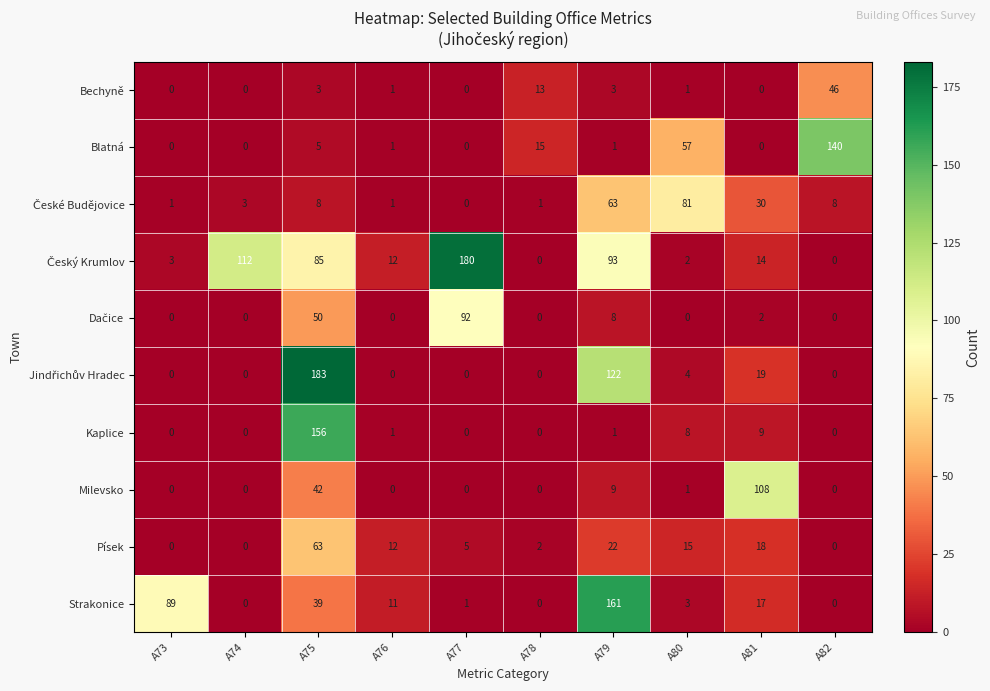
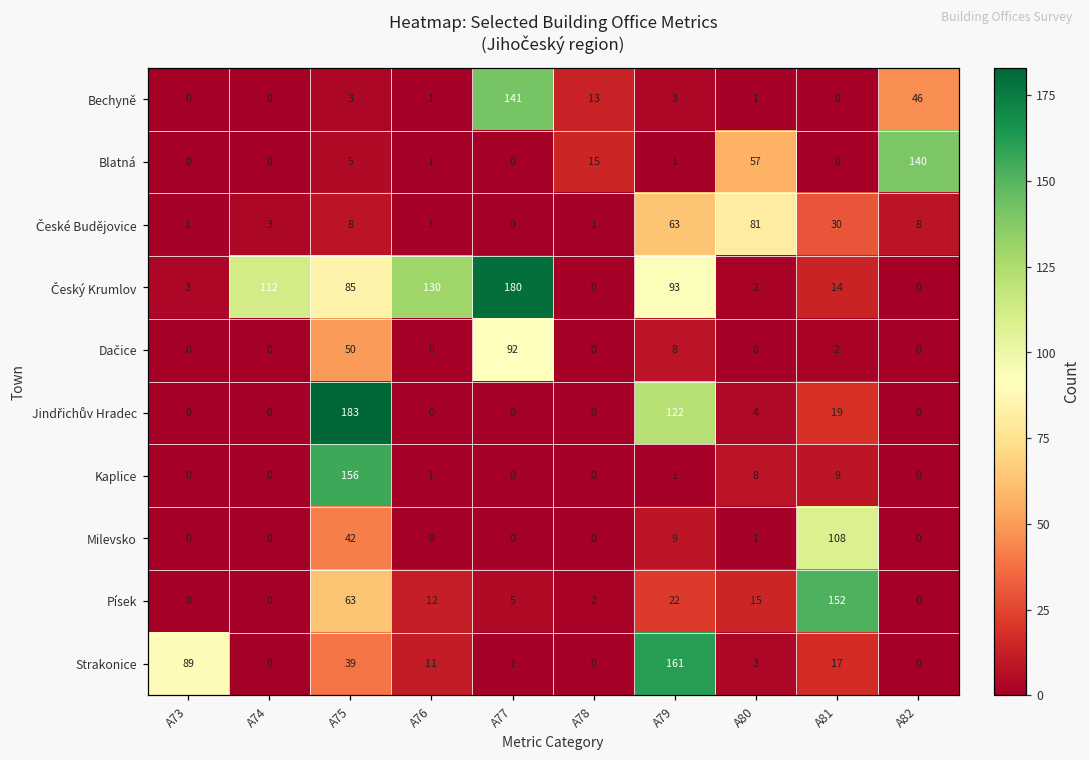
  {
    "Bechyně": {
      "A73": 0,
      "A74": 0,
      "A75": 3,
      "A76": 1,
-     "A77": 0,
+     "A77": 141,
      "A78": 13,
      "A79": 3,
      "A80": 1,
      "A81": 0,
      "A82": 46
    },
    "Blatná": {
      "A73": 0,
      "A74": 0,
      "A75": 5,
      "A76": 1,
      "A77": 0,
      "A78": 15,
      "A79": 1,
      "A80": 57,
      "A81": 0,
      "A82": 140
    },
    "České Budějovice": {
      "A73": 1,
      "A74": 3,
      "A75": 8,
      "A76": 1,
      "A77": 0,
      "A78": 1,
      "A79": 63,
      "A80": 81,
      "A81": 30,
      "A82": 8
    },
    "Český Krumlov": {
      "A73": 3,
      "A74": 112,
      "A75": 85,
-     "A76": 12,
+     "A76": 130,
      "A77": 180,
      "A78": 0,
      "A79": 93,
      "A80": 2,
      "A81": 14,
      "A82": 0
    },
    "Dačice": {
      "A73": 0,
      "A74": 0,
      "A75": 50,
      "A76": 0,
      "A77": 92,
      "A78": 0,
      "A79": 8,
      "A80": 0,
      "A81": 2,
      "A82": 0
    },
    "Jindřichův Hradec": {
      "A73": 0,
      "A74": 0,
      "A75": 183,
      "A76": 0,
      "A77": 0,
      "A78": 0,
      "A79": 122,
      "A80": 4,
      "A81": 19,
      "A82": 0
    },
    "Kaplice": {
      "A73": 0,
      "A74": 0,
      "A75": 156,
      "A76": 1,
      "A77": 0,
      "A78": 0,
      "A79": 1,
      "A80": 8,
      "A81": 9,
      "A82": 0
    },
    "Milevsko": {
      "A73": 0,
      "A74": 0,
      "A75": 42,
      "A76": 0,
      "A77": 0,
      "A78": 0,
      "A79": 9,
      "A80": 1,
      "A81": 108,
      "A82": 0
    },
    "Písek": {
      "A73": 0,
      "A74": 0,
      "A75": 63,
      "A76": 12,
      "A77": 5,
      "A78": 2,
      "A79": 22,
      "A80": 15,
-     "A81": 18,
+     "A81": 152,
      "A82": 0
    },
    "Strakonice": {
      "A73": 89,
      "A74": 0,
      "A75": 39,
      "A76": 11,
      "A77": 1,
      "A78": 0,
      "A79": 161,
      "A80": 3,
      "A81": 17,
      "A82": 0
    }
  }
